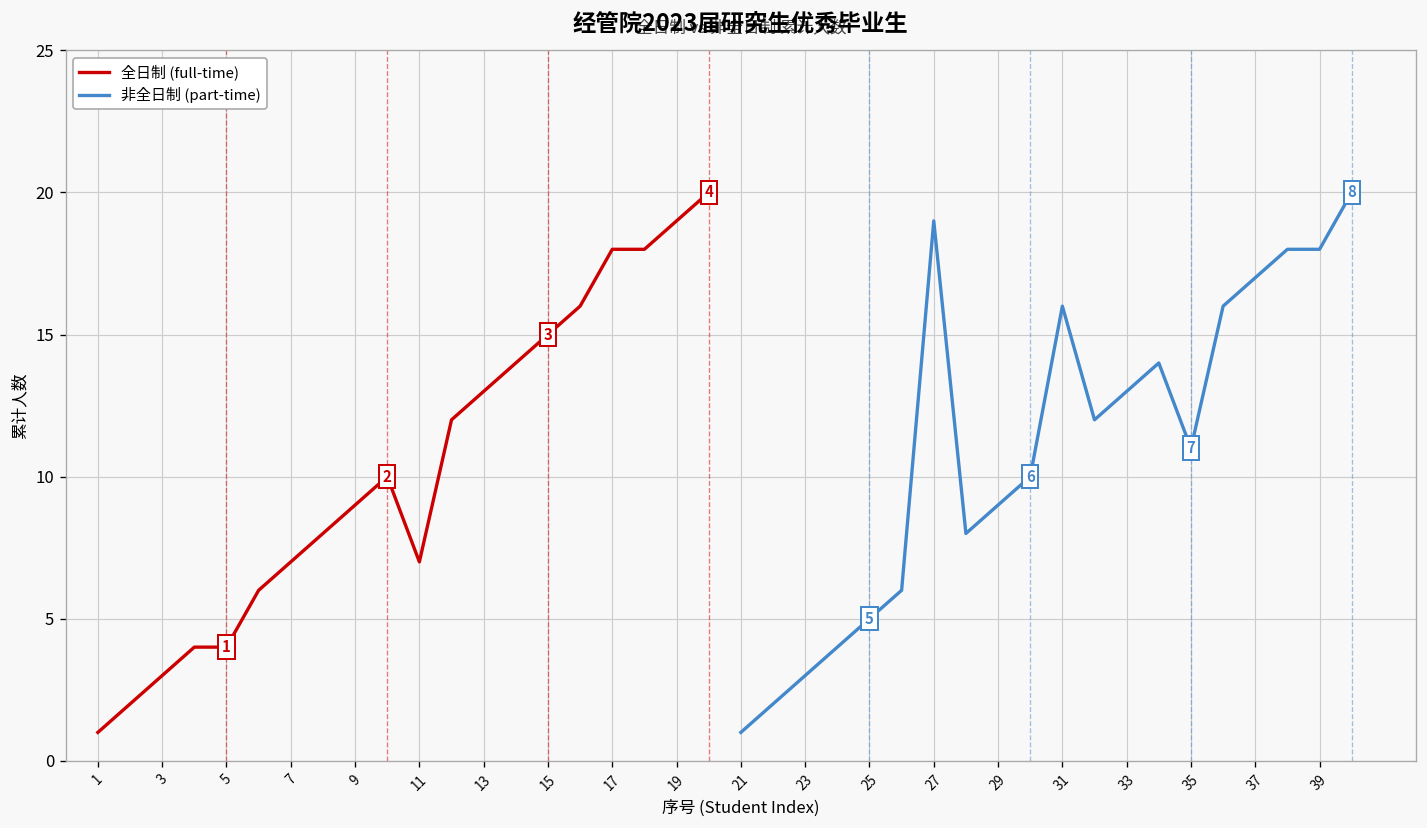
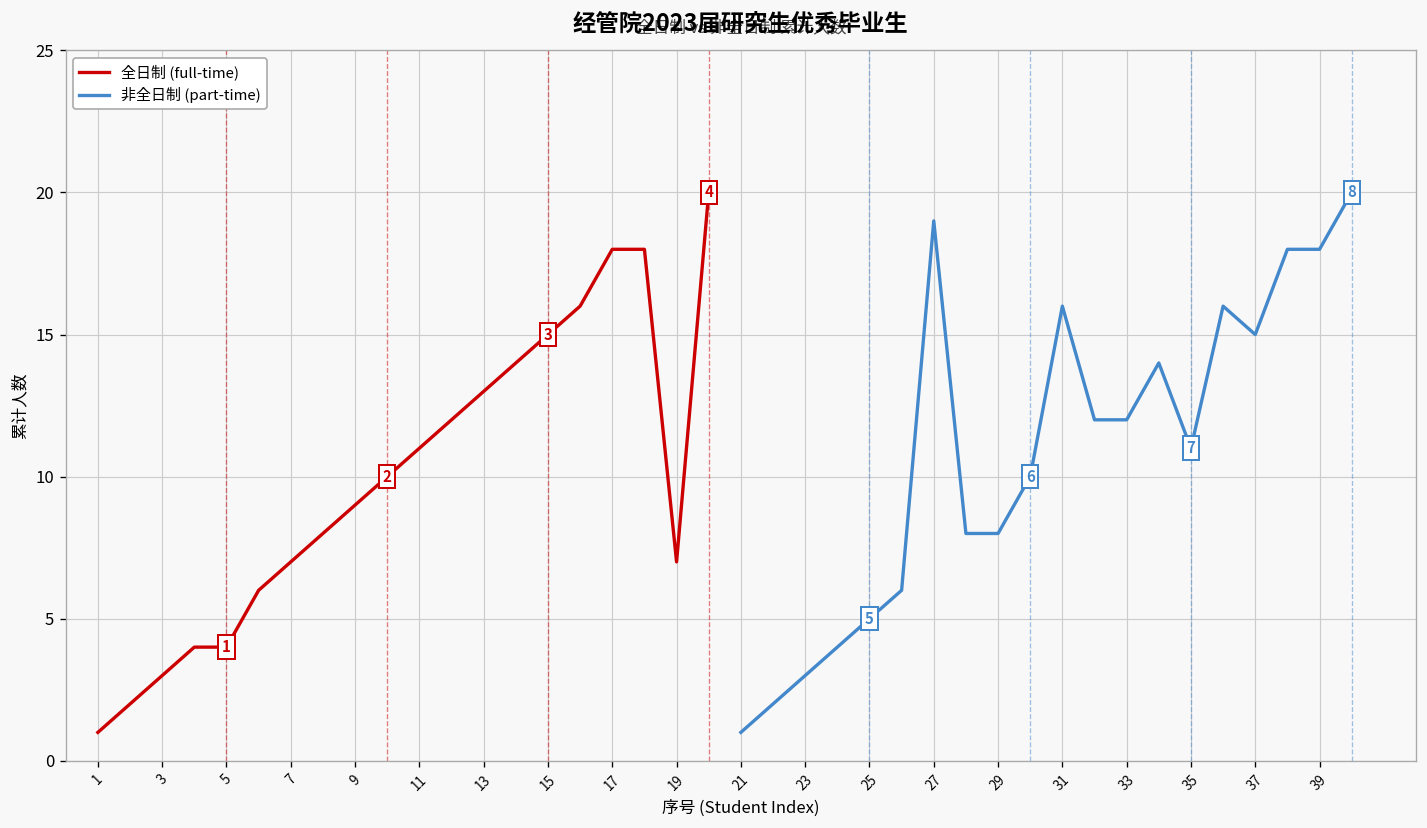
  {
    "全日制 (full-time)": {
      "1": 1,
      "3": 3,
      "7": 7,
      "9": 9,
-     "11": 7,
+     "11": 11,
      "13": 13,
      "17": 18,
-     "19": 19
+     "19": 7
    },
    "非全日制 (part-time)": {
      "21": 1,
      "23": 3,
      "27": 19,
-     "29": 9,
+     "29": 8,
      "31": 16,
-     "33": 13,
-     "37": 17,
+     "33": 12,
+     "37": 15,
      "39": 18
    }
  }
